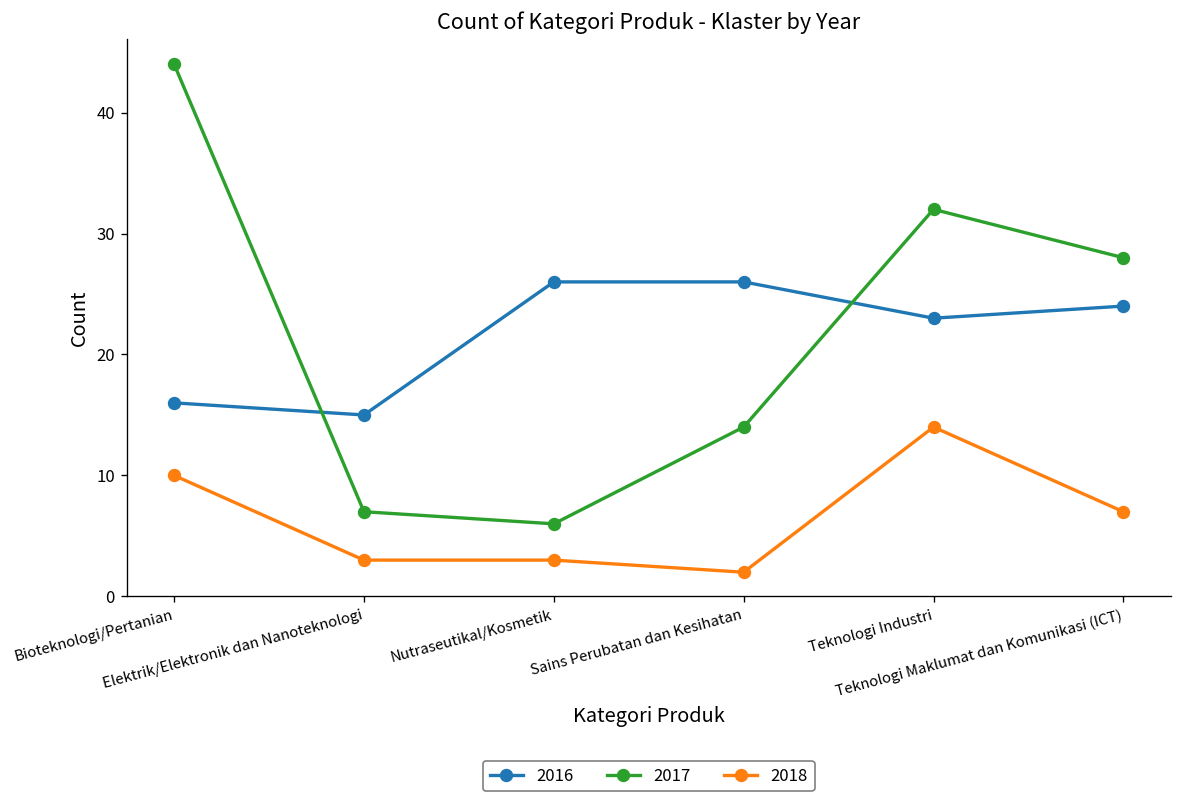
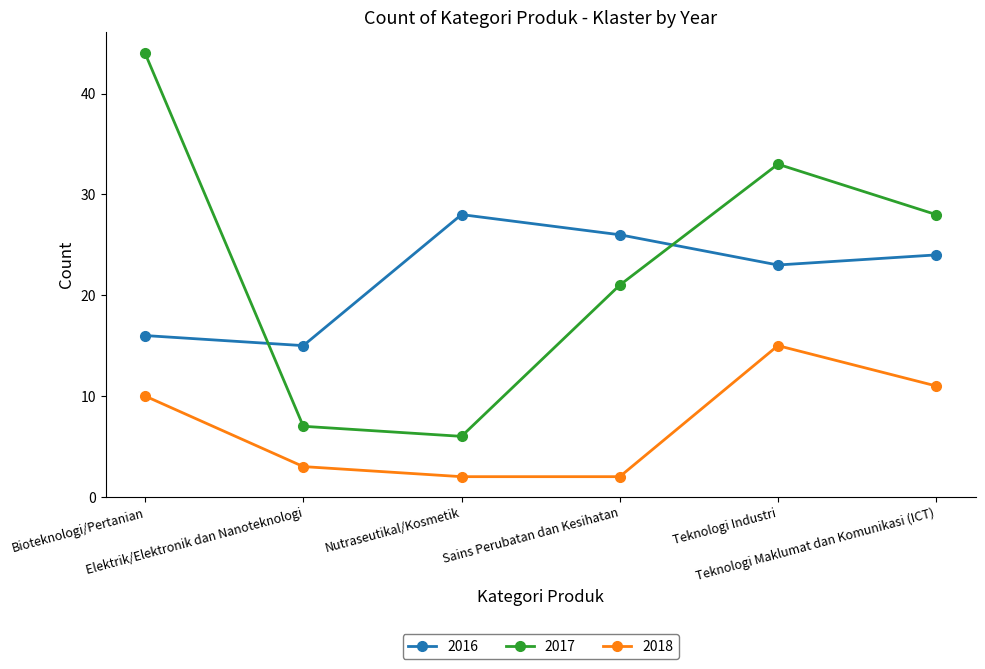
  {
    "2016": {
      "Bioteknologi/Pertanian": 16,
      "Elektrik/Elektronik dan Nanoteknologi": 15,
-     "Nutraseutikal/Kosmetik": 26,
+     "Nutraseutikal/Kosmetik": 28,
      "Sains Perubatan dan Kesihatan": 26,
      "Teknologi Industri": 23,
      "Teknologi Maklumat dan Komunikasi (ICT)": 24
    },
    "2017": {
      "Bioteknologi/Pertanian": 44,
      "Elektrik/Elektronik dan Nanoteknologi": 7,
      "Nutraseutikal/Kosmetik": 6,
-     "Sains Perubatan dan Kesihatan": 14,
-     "Teknologi Industri": 32,
+     "Sains Perubatan dan Kesihatan": 21,
+     "Teknologi Industri": 33,
      "Teknologi Maklumat dan Komunikasi (ICT)": 28
    },
    "2018": {
      "Bioteknologi/Pertanian": 10,
      "Elektrik/Elektronik dan Nanoteknologi": 3,
-     "Nutraseutikal/Kosmetik": 3,
+     "Nutraseutikal/Kosmetik": 2,
      "Sains Perubatan dan Kesihatan": 2,
-     "Teknologi Industri": 14,
-     "Teknologi Maklumat dan Komunikasi (ICT)": 7
+     "Teknologi Industri": 15,
+     "Teknologi Maklumat dan Komunikasi (ICT)": 11
    }
  }
